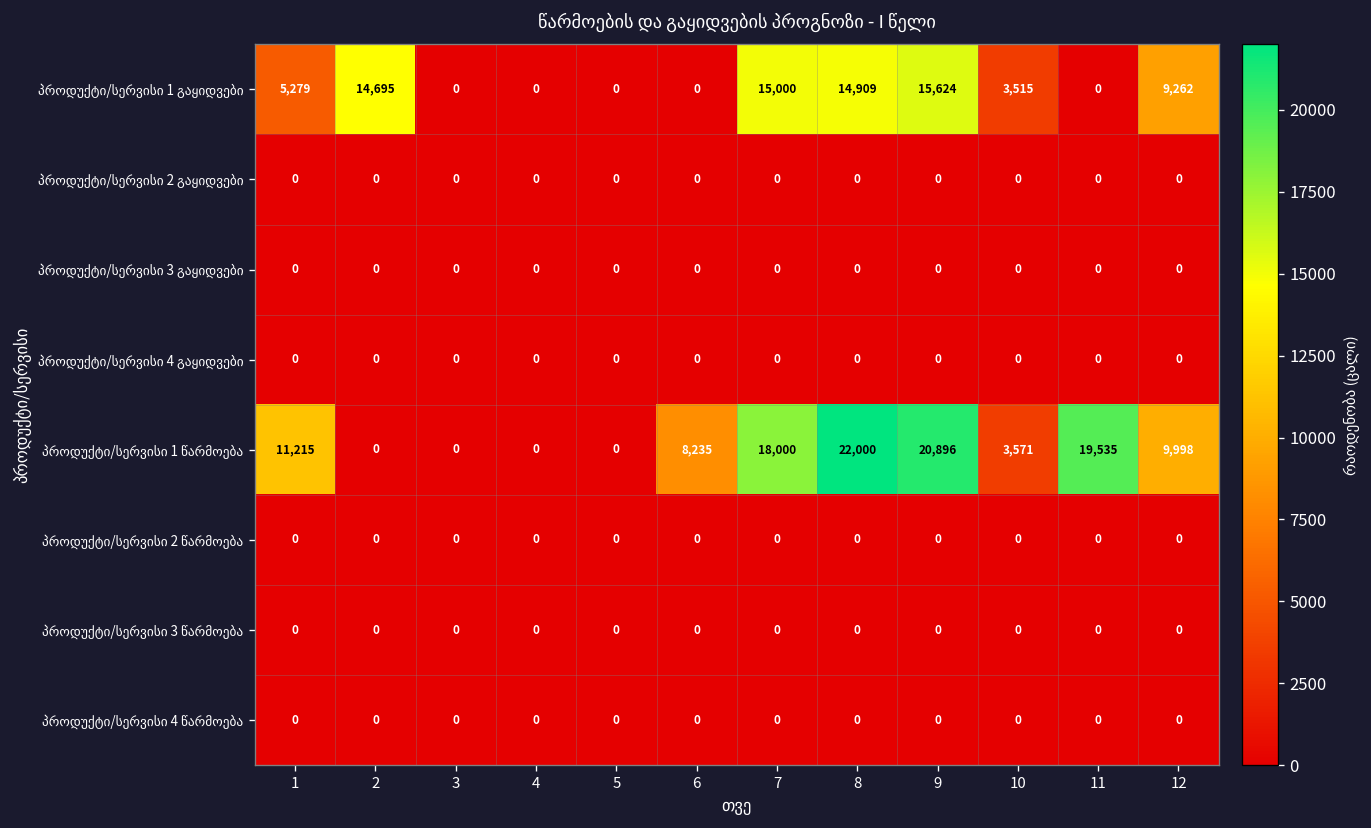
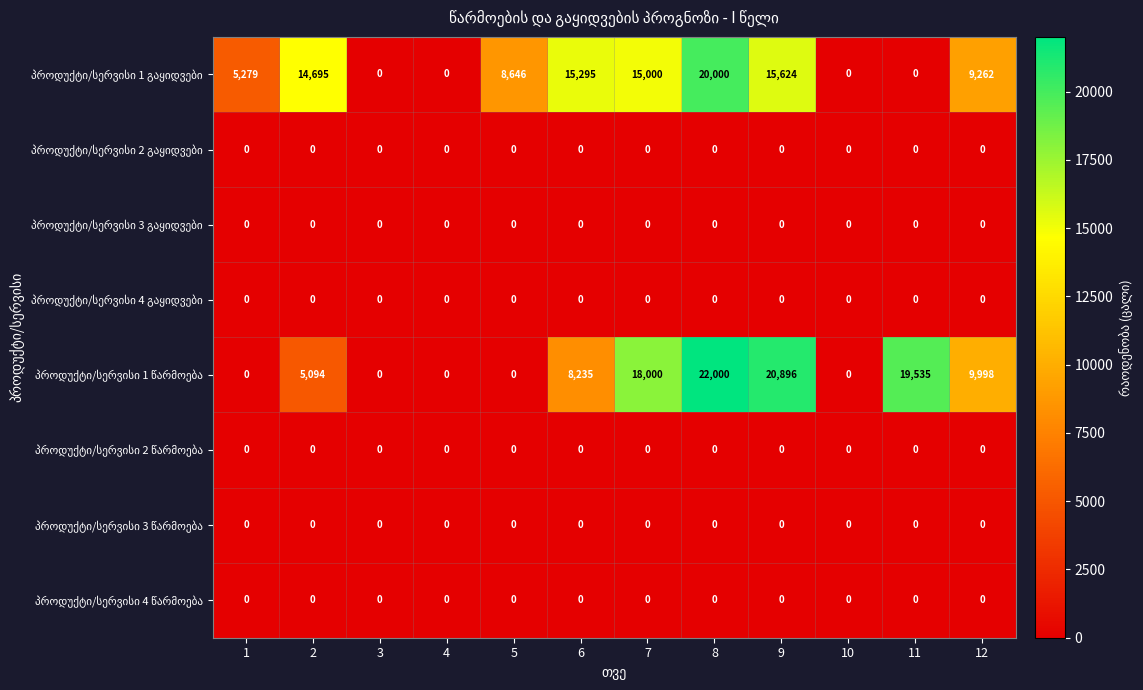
  {
    "პროდუქტი/სერვისი 1 გაყიდვები": {
      "1": "5,279",
      "2": "14,695",
      "3": "0",
      "4": "0",
-     "5": "0",
-     "6": "0",
+     "5": "8,646",
+     "6": "15,295",
      "7": "15,000",
-     "8": "14,909",
+     "8": "20,000",
      "9": "15,624",
-     "10": "3,515",
+     "10": "0",
      "11": "0",
      "12": "9,262"
    },
    "პროდუქტი/სერვისი 2 გაყიდვები": {
      "1": "0",
      "2": "0",
      "3": "0",
      "4": "0",
      "5": "0",
      "6": "0",
      "7": "0",
      "8": "0",
      "9": "0",
      "10": "0",
      "11": "0",
      "12": "0"
    },
    "პროდუქტი/სერვისი 3 გაყიდვები": {
      "1": "0",
      "2": "0",
      "3": "0",
      "4": "0",
      "5": "0",
      "6": "0",
      "7": "0",
      "8": "0",
      "9": "0",
      "10": "0",
      "11": "0",
      "12": "0"
    },
    "პროდუქტი/სერვისი 4 გაყიდვები": {
      "1": "0",
      "2": "0",
      "3": "0",
      "4": "0",
      "5": "0",
      "6": "0",
      "7": "0",
      "8": "0",
      "9": "0",
      "10": "0",
      "11": "0",
      "12": "0"
    },
    "პროდუქტი/სერვისი 1 წარმოება": {
-     "1": "11,215",
-     "2": "0",
+     "1": "0",
+     "2": "5,094",
      "3": "0",
      "4": "0",
      "5": "0",
      "6": "8,235",
      "7": "18,000",
      "8": "22,000",
      "9": "20,896",
-     "10": "3,571",
+     "10": "0",
      "11": "19,535",
      "12": "9,998"
    },
    "პროდუქტი/სერვისი 2 წარმოება": {
      "1": "0",
      "2": "0",
      "3": "0",
      "4": "0",
      "5": "0",
      "6": "0",
      "7": "0",
      "8": "0",
      "9": "0",
      "10": "0",
      "11": "0",
      "12": "0"
    },
    "პროდუქტი/სერვისი 3 წარმოება": {
      "1": "0",
      "2": "0",
      "3": "0",
      "4": "0",
      "5": "0",
      "6": "0",
      "7": "0",
      "8": "0",
      "9": "0",
      "10": "0",
      "11": "0",
      "12": "0"
    },
    "პროდუქტი/სერვისი 4 წარმოება": {
      "1": "0",
      "2": "0",
      "3": "0",
      "4": "0",
      "5": "0",
      "6": "0",
      "7": "0",
      "8": "0",
      "9": "0",
      "10": "0",
      "11": "0",
      "12": "0"
    }
  }
